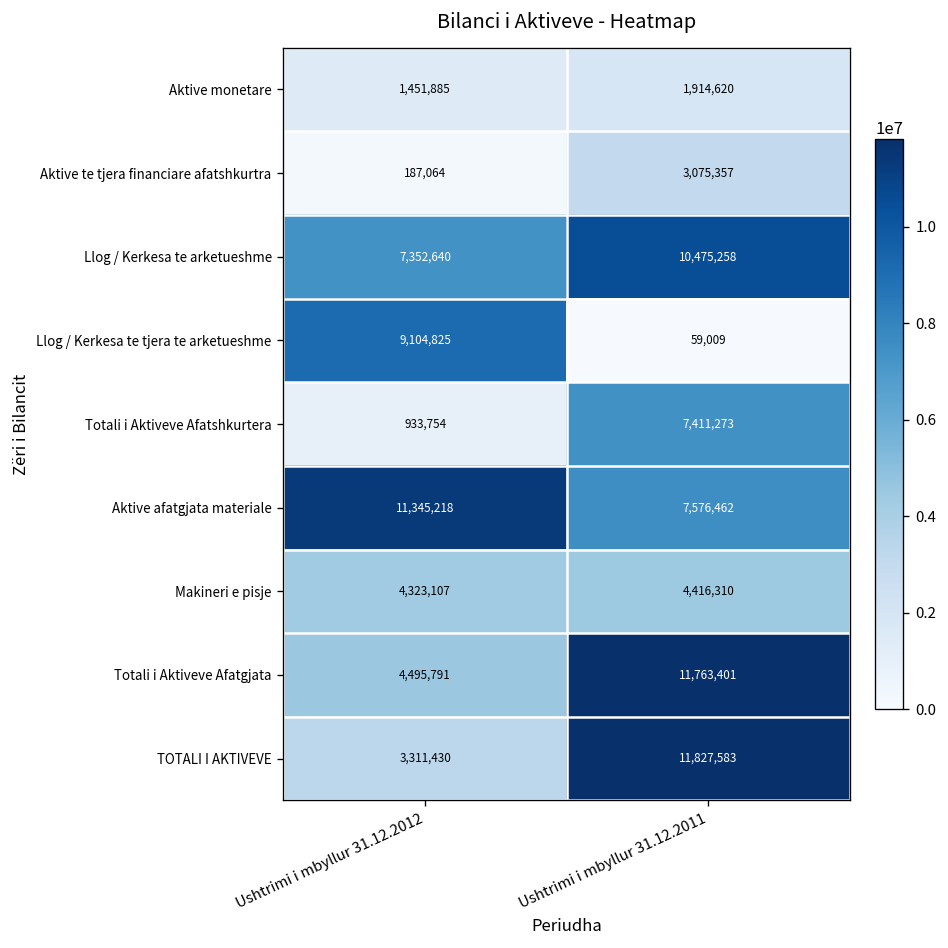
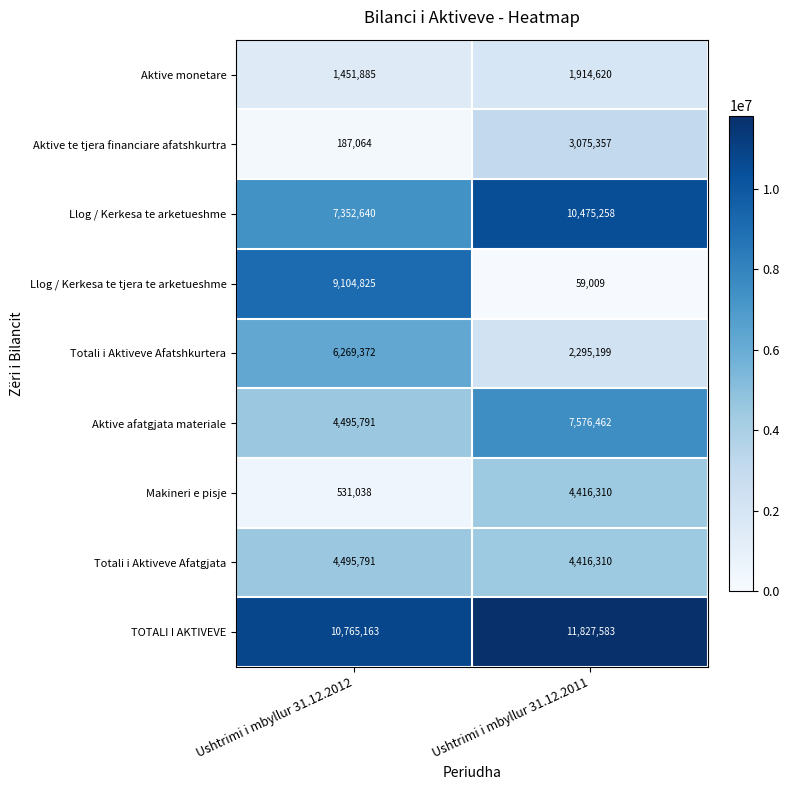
  {
    "Aktive monetare": {
      "Ushtrimi i mbyllur 31.12.2012": "1,451,885",
      "Ushtrimi i mbyllur 31.12.2011": "1,914,620"
    },
    "Aktive te tjera financiare afatshkurtra": {
      "Ushtrimi i mbyllur 31.12.2012": "187,064",
      "Ushtrimi i mbyllur 31.12.2011": "3,075,357"
    },
    "Llog / Kerkesa te arketueshme": {
      "Ushtrimi i mbyllur 31.12.2012": "7,352,640",
      "Ushtrimi i mbyllur 31.12.2011": "10,475,258"
    },
    "Llog / Kerkesa te tjera te arketueshme": {
      "Ushtrimi i mbyllur 31.12.2012": "9,104,825",
      "Ushtrimi i mbyllur 31.12.2011": "59,009"
    },
    "Totali i Aktiveve Afatshkurtera": {
-     "Ushtrimi i mbyllur 31.12.2012": "933,754",
-     "Ushtrimi i mbyllur 31.12.2011": "7,411,273"
+     "Ushtrimi i mbyllur 31.12.2012": "6,269,372",
+     "Ushtrimi i mbyllur 31.12.2011": "2,295,199"
    },
    "Aktive afatgjata materiale": {
-     "Ushtrimi i mbyllur 31.12.2012": "11,345,218",
+     "Ushtrimi i mbyllur 31.12.2012": "4,495,791",
      "Ushtrimi i mbyllur 31.12.2011": "7,576,462"
    },
    "Makineri e pisje": {
-     "Ushtrimi i mbyllur 31.12.2012": "4,323,107",
+     "Ushtrimi i mbyllur 31.12.2012": "531,038",
      "Ushtrimi i mbyllur 31.12.2011": "4,416,310"
    },
    "Totali i Aktiveve Afatgjata": {
      "Ushtrimi i mbyllur 31.12.2012": "4,495,791",
-     "Ushtrimi i mbyllur 31.12.2011": "11,763,401"
+     "Ushtrimi i mbyllur 31.12.2011": "4,416,310"
    },
    "TOTALI I AKTIVEVE": {
-     "Ushtrimi i mbyllur 31.12.2012": "3,311,430",
+     "Ushtrimi i mbyllur 31.12.2012": "10,765,163",
      "Ushtrimi i mbyllur 31.12.2011": "11,827,583"
    }
  }
